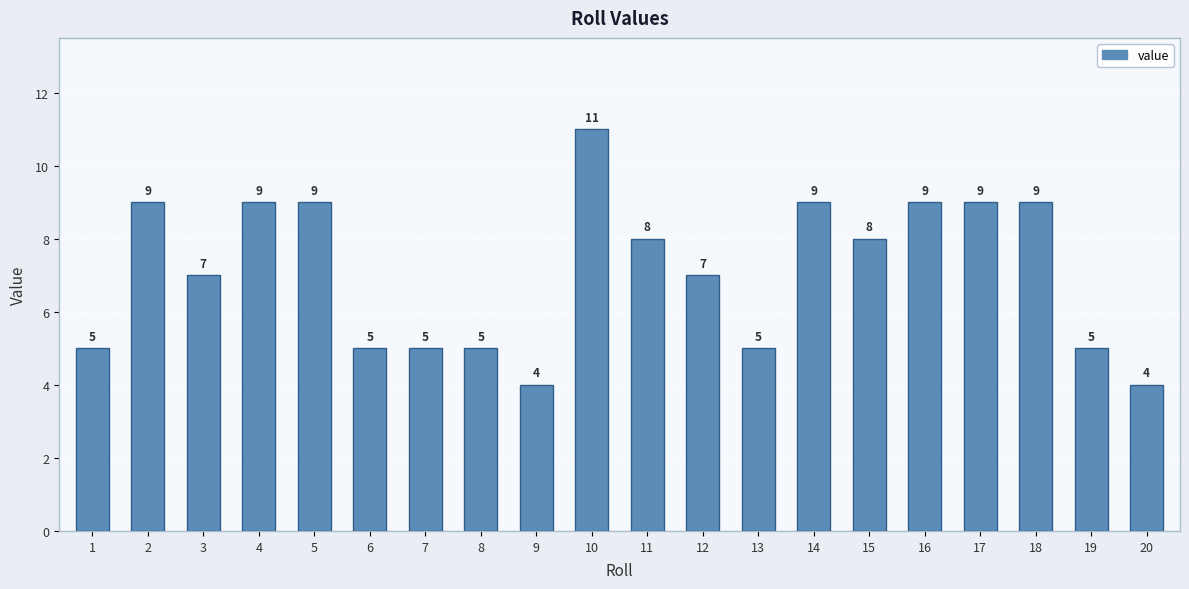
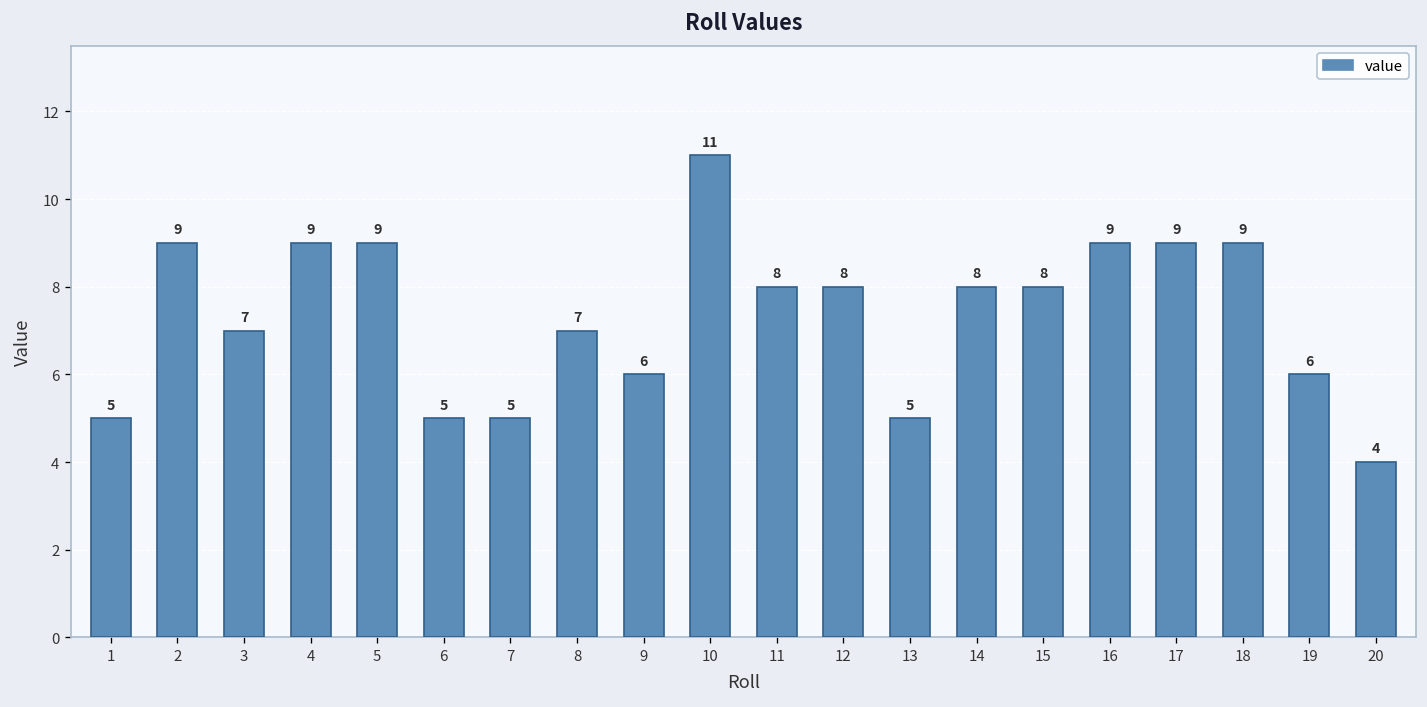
  {
    "1": 5,
    "2": 9,
    "3": 7,
    "4": 9,
    "5": 9,
    "6": 5,
    "7": 5,
-   "8": 5,
-   "9": 4,
+   "8": 7,
+   "9": 6,
    "10": 11,
    "11": 8,
-   "12": 7,
+   "12": 8,
    "13": 5,
-   "14": 9,
+   "14": 8,
    "15": 8,
    "16": 9,
    "17": 9,
    "18": 9,
-   "19": 5,
+   "19": 6,
    "20": 4
  }
